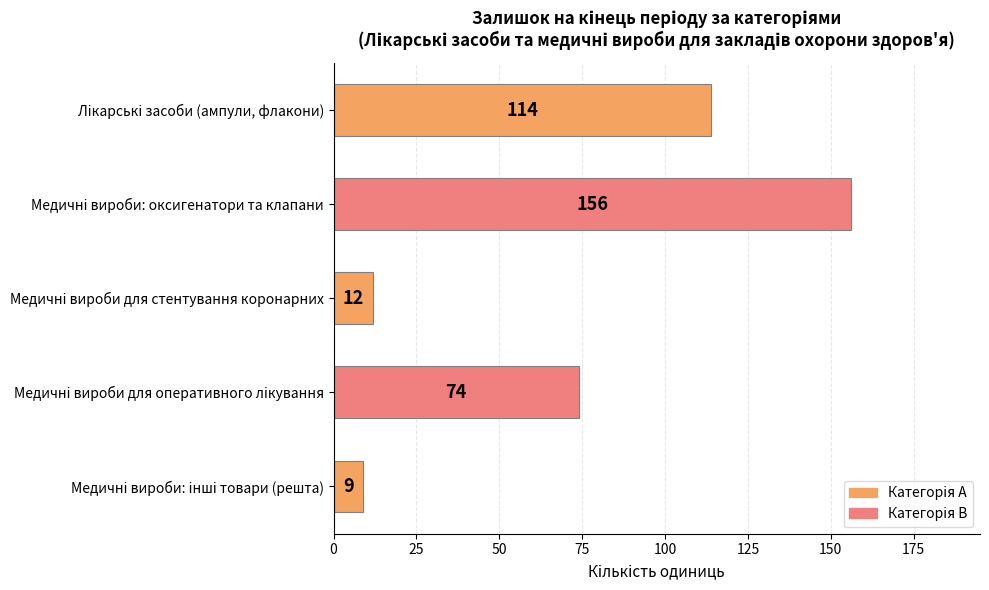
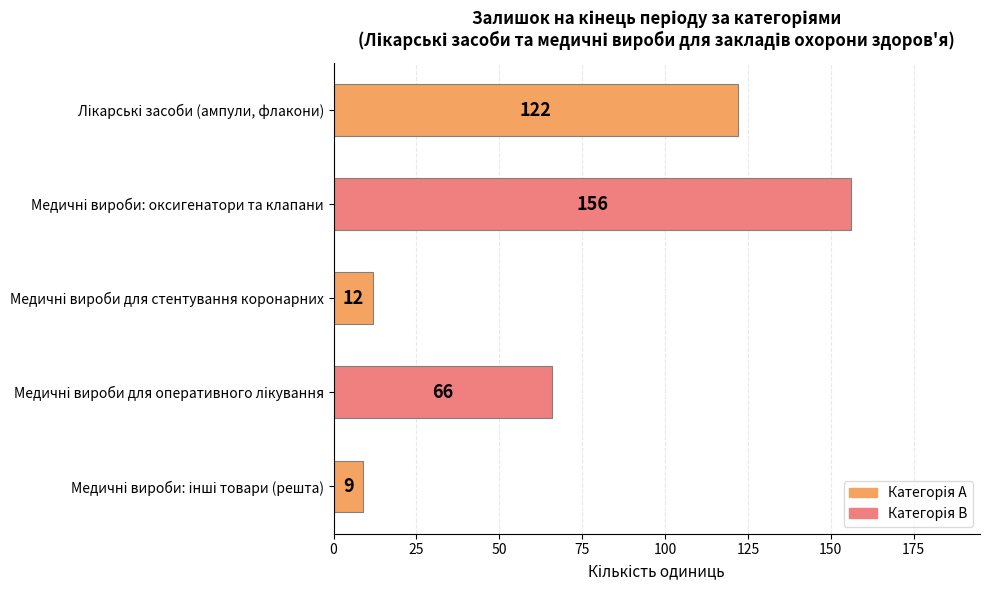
  {
-   "Лікарські засоби (ампули, флакони)": 114,
+   "Лікарські засоби (ампули, флакони)": 122,
    "Медичні вироби: оксигенатори та клапани": 156,
    "Медичні вироби для стентування коронарних": 12,
-   "Медичні вироби для оперативного лікування": 74,
+   "Медичні вироби для оперативного лікування": 66,
    "Медичні вироби: інші товари (решта)": 9
  }
